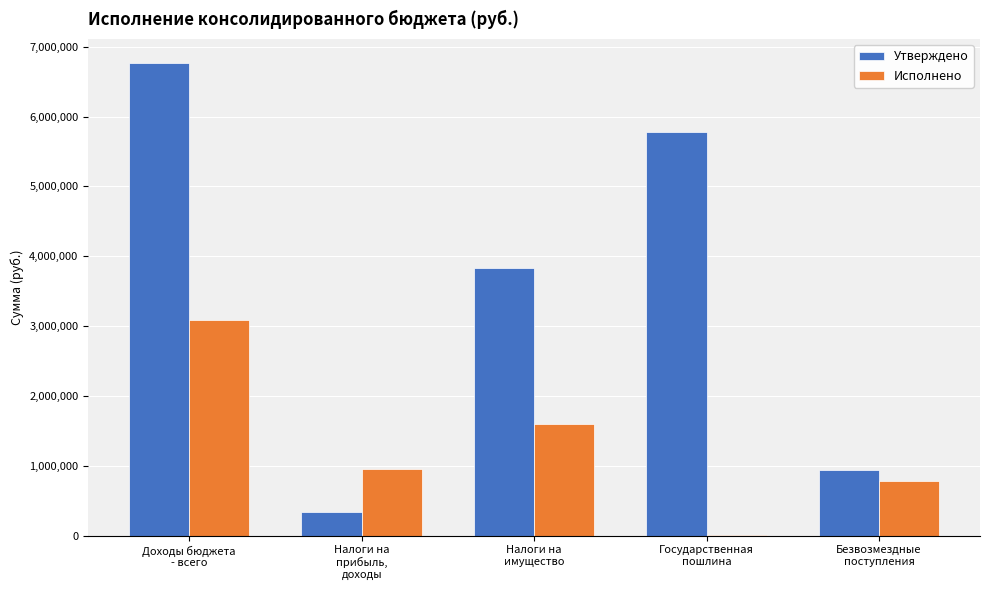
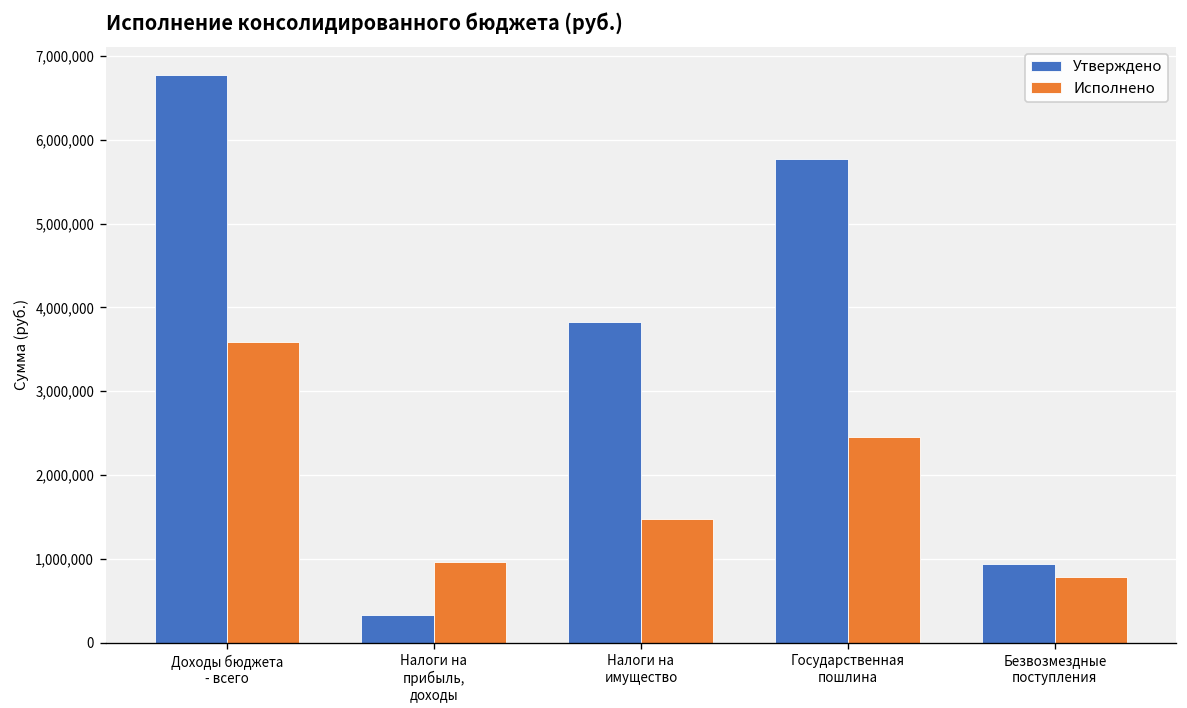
  {
    "Утверждено": {
      "Доходы бюджета - всего": "6,800,000",
      "Налоги на прибыль, доходы": "300,000",
      "Налоги на имущество": "3,800,000",
      "Государственная пошлина": "5,800,000",
      "Безвозмездные поступления": "900,000"
    },
    "Исполнено": {
-     "Доходы бюджета - всего": "3,100,000",
+     "Доходы бюджета - всего": "3,600,000",
      "Налоги на прибыль, доходы": "1,000,000",
-     "Налоги на имущество": "1,600,000",
-     "Государственная пошлина": "0",
+     "Налоги на имущество": "1,500,000",
+     "Государственная пошлина": "2,500,000",
      "Безвозмездные поступления": "800,000"
    }
  }
